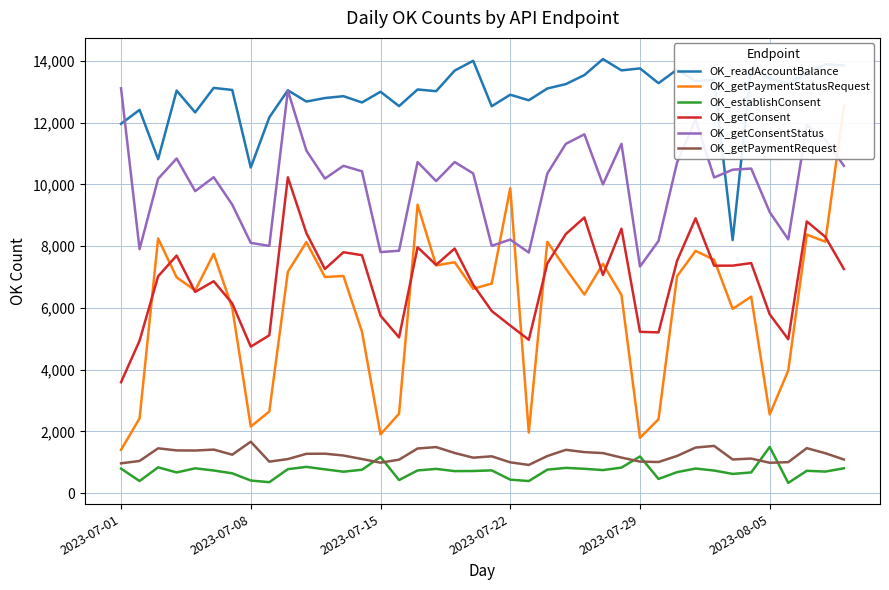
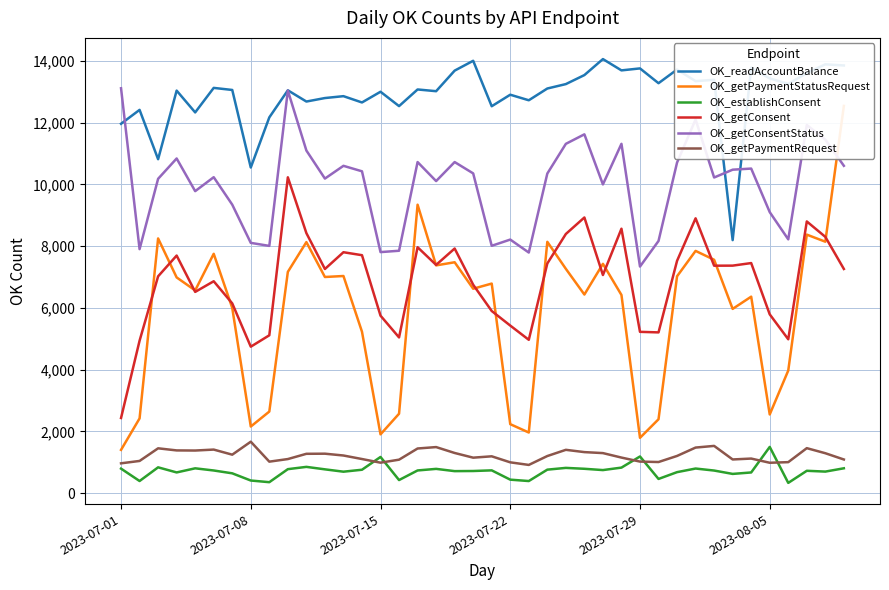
  {
    "OK_readAccountBalance": {
      "2023-07-01": "12,000",
      "2023-07-08": "10,500",
      "2023-07-15": "13,000",
      "2023-07-22": "12,900",
      "2023-07-29": "13,800"
    },
    "OK_getPaymentStatusRequest": {
      "2023-07-01": "1,400",
      "2023-07-08": "2,200",
      "2023-07-15": "1,900",
-     "2023-07-22": "9,900",
+     "2023-07-22": "2,200",
      "2023-07-29": "1,800",
      "2023-08-05": "2,500"
    },
    "OK_establishConsent": {
      "2023-07-01": "800",
      "2023-07-08": "400",
      "2023-07-15": "1,200",
      "2023-07-22": "400",
      "2023-07-29": "1,200",
      "2023-08-05": "1,500"
    },
    "OK_getConsent": {
-     "2023-07-01": "3,600",
+     "2023-07-01": "2,400",
      "2023-07-08": "4,700",
      "2023-07-15": "5,700",
      "2023-07-22": "5,400",
      "2023-07-29": "5,200",
      "2023-08-05": "5,800"
    },
    "OK_getConsentStatus": {
      "2023-07-01": "13,100",
      "2023-07-08": "8,100",
      "2023-07-15": "7,800",
      "2023-07-22": "8,200",
      "2023-07-29": "7,300",
      "2023-08-05": "9,100"
    },
    "OK_getPaymentRequest": {
      "2023-07-01": "1,000",
      "2023-07-08": "1,700",
      "2023-07-15": "1,000",
      "2023-07-22": "1,000",
      "2023-07-29": "1,000",
      "2023-08-05": "1,000"
    }
  }
